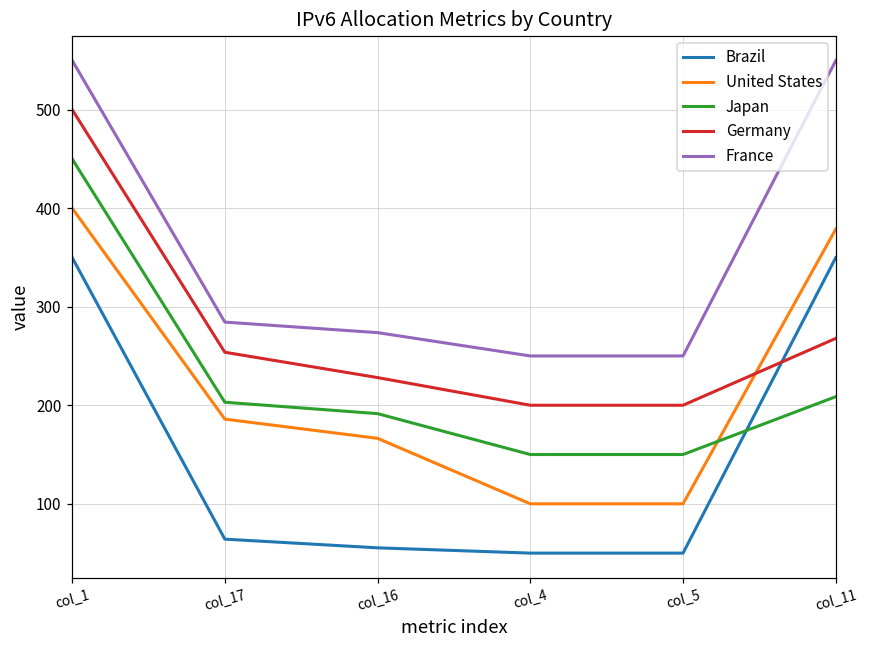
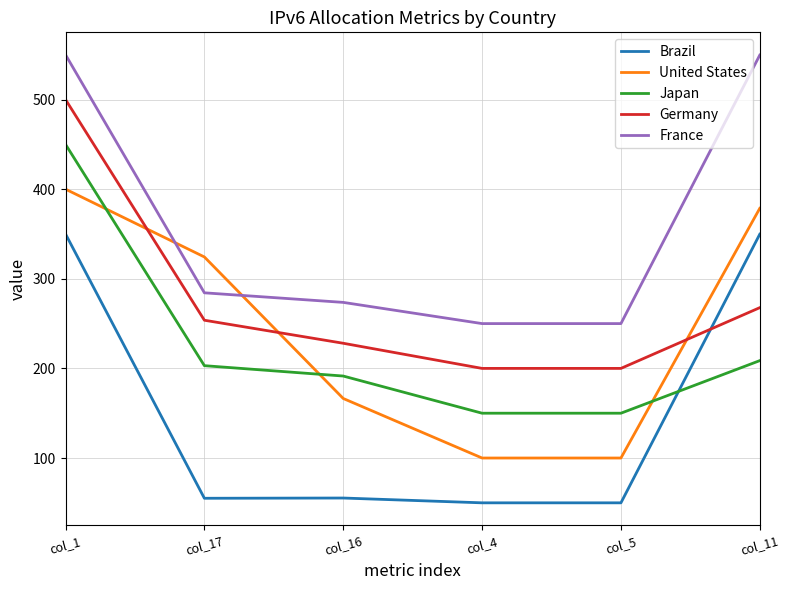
  {
    "Brazil": {
      "col_1": 350,
-     "col_17": 64,
+     "col_17": 55,
      "col_16": 60,
      "col_4": 50,
      "col_5": 50,
      "col_11": 350
    },
    "United States": {
      "col_1": 400,
-     "col_17": 190,
+     "col_17": 320,
      "col_16": 170,
      "col_4": 100,
      "col_5": 100,
      "col_11": 380
    },
    "Japan": {
      "col_1": 450,
      "col_17": 200,
      "col_16": 190,
      "col_4": 150,
      "col_5": 150,
      "col_11": 210
    },
    "Germany": {
      "col_1": 500,
      "col_17": 250,
      "col_16": 230,
      "col_4": 200,
      "col_5": 200,
      "col_11": 270
    },
    "France": {
      "col_1": 550,
      "col_17": 280,
      "col_16": 270,
      "col_4": 250,
      "col_5": 250,
      "col_11": 550
    }
  }
